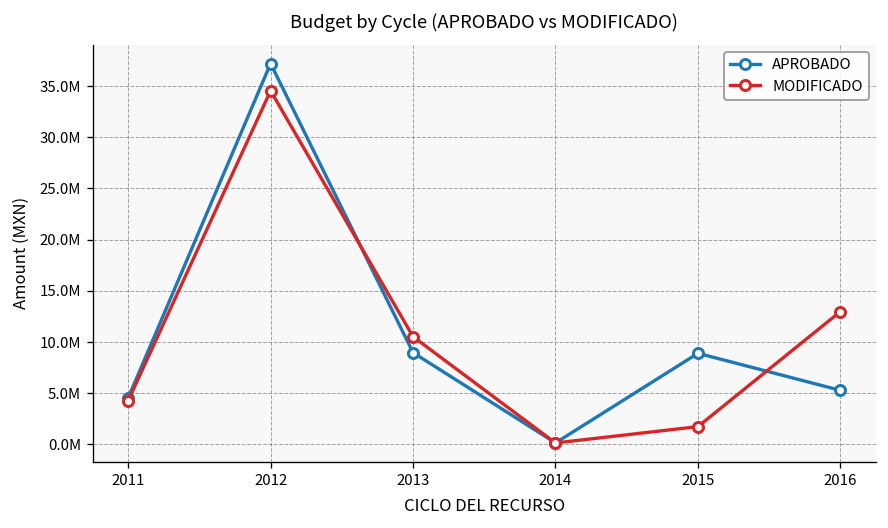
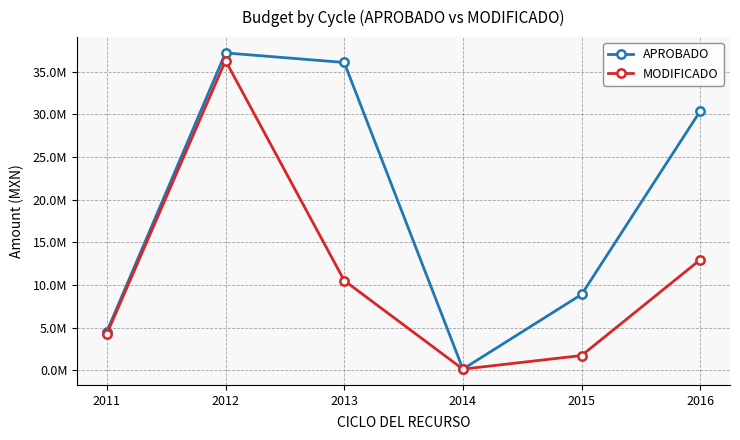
  {
    "APROBADO": {
      "2012": 37000000,
-     "2013": 9000000,
+     "2013": 36000000,
      "2015": 9000000,
-     "2016": 5000000
+     "2016": 30000000
    },
    "MODIFICADO": {
-     "2012": 35000000,
+     "2012": 36000000,
      "2013": 11000000,
      "2015": 2000000,
      "2016": 13000000
    }
  }
